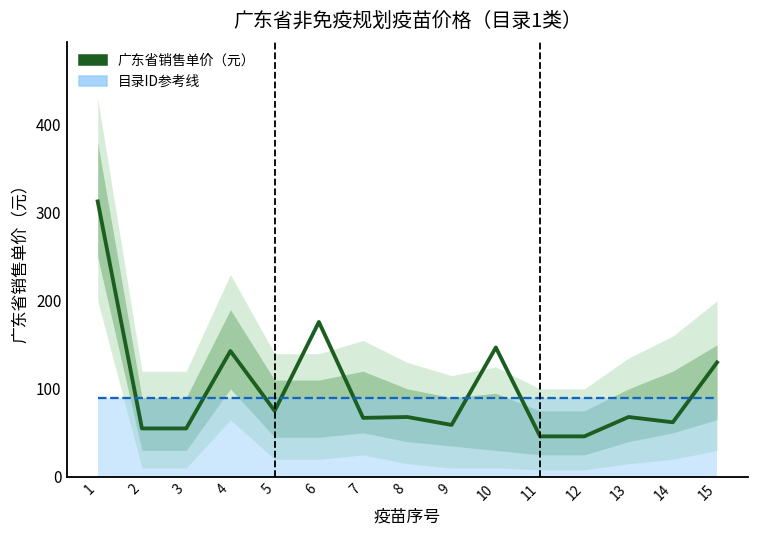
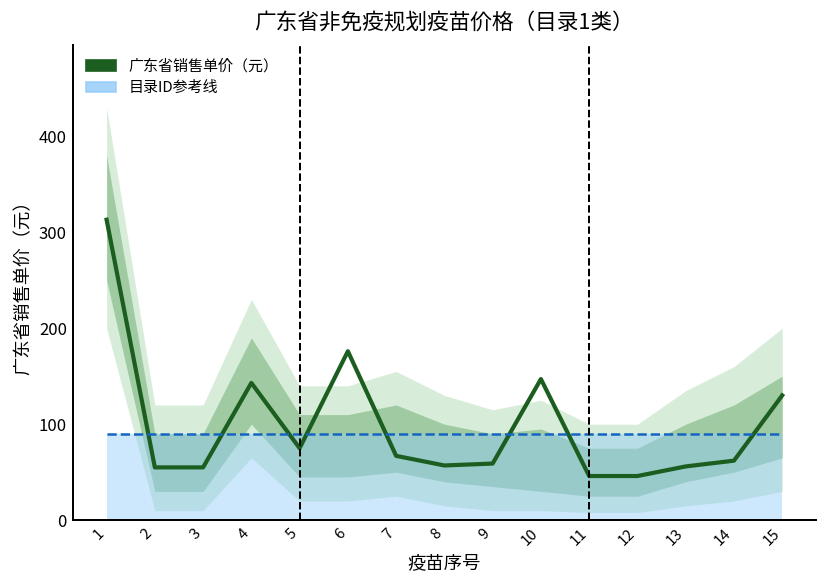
  {
    "广东省销售单价（元）": {
      "1": 310,
      "2": 60,
      "3": 60,
      "4": 140,
      "5": 80,
      "6": 180,
      "7": 70,
-     "8": 70,
+     "8": 60,
      "9": 60,
      "10": 150,
      "11": 50,
      "12": 50,
-     "13": 70,
+     "13": 60,
      "14": 60,
      "15": 130
    }
  }
